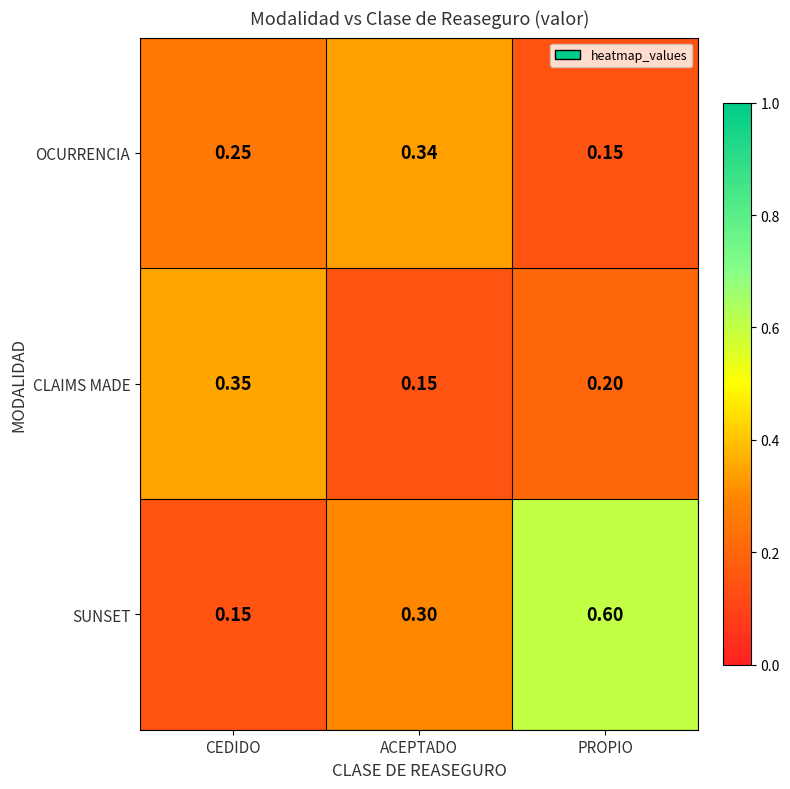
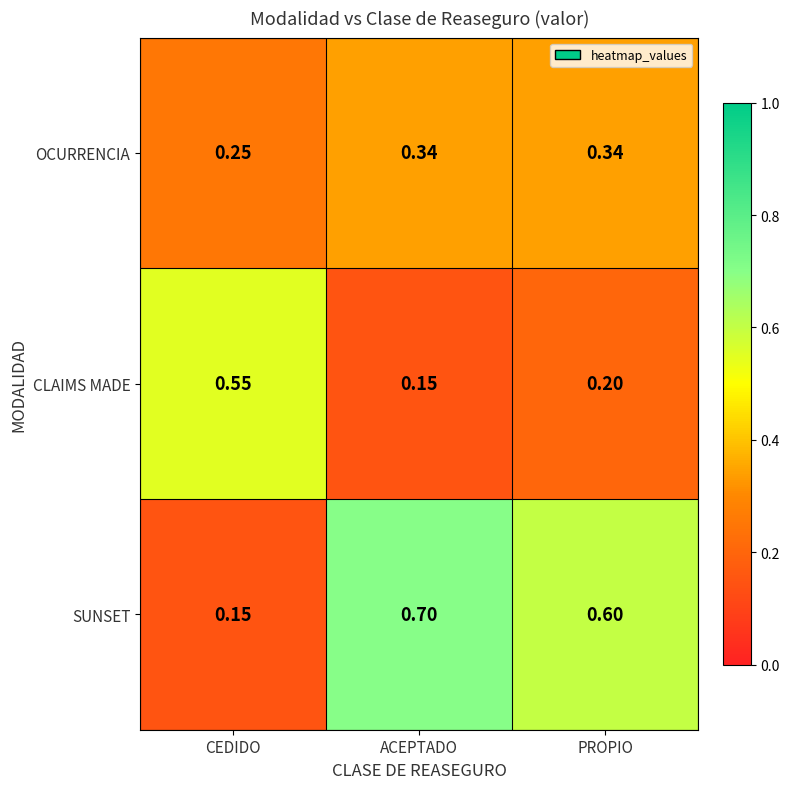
  {
    "OCURRENCIA": {
      "CEDIDO": 0.25,
      "ACEPTADO": 0.34,
-     "PROPIO": 0.15
+     "PROPIO": 0.34
    },
    "CLAIMS MADE": {
-     "CEDIDO": 0.35,
+     "CEDIDO": 0.55,
      "ACEPTADO": 0.15,
      "PROPIO": 0.20
    },
    "SUNSET": {
      "CEDIDO": 0.15,
-     "ACEPTADO": 0.30,
+     "ACEPTADO": 0.70,
      "PROPIO": 0.60
    }
  }
